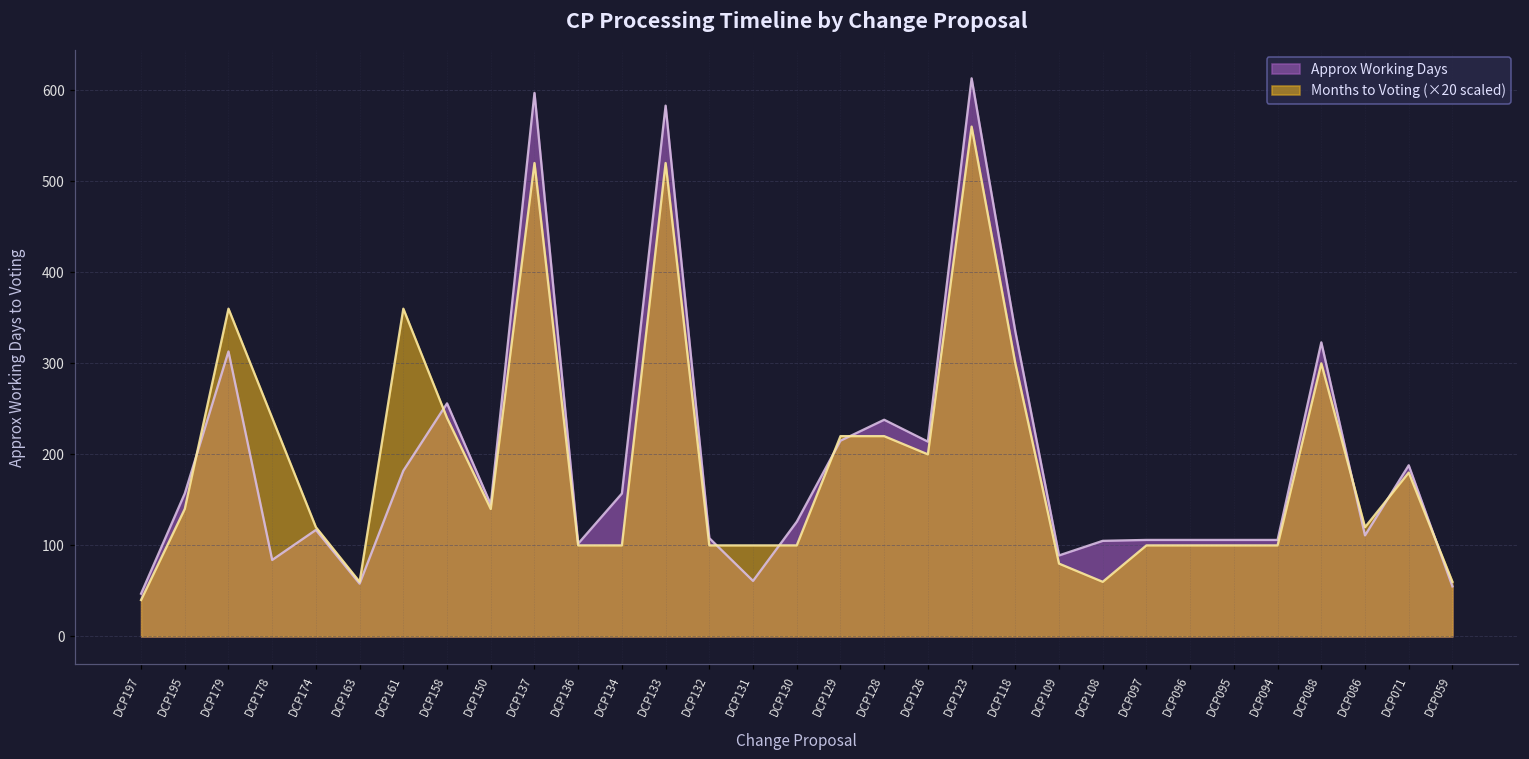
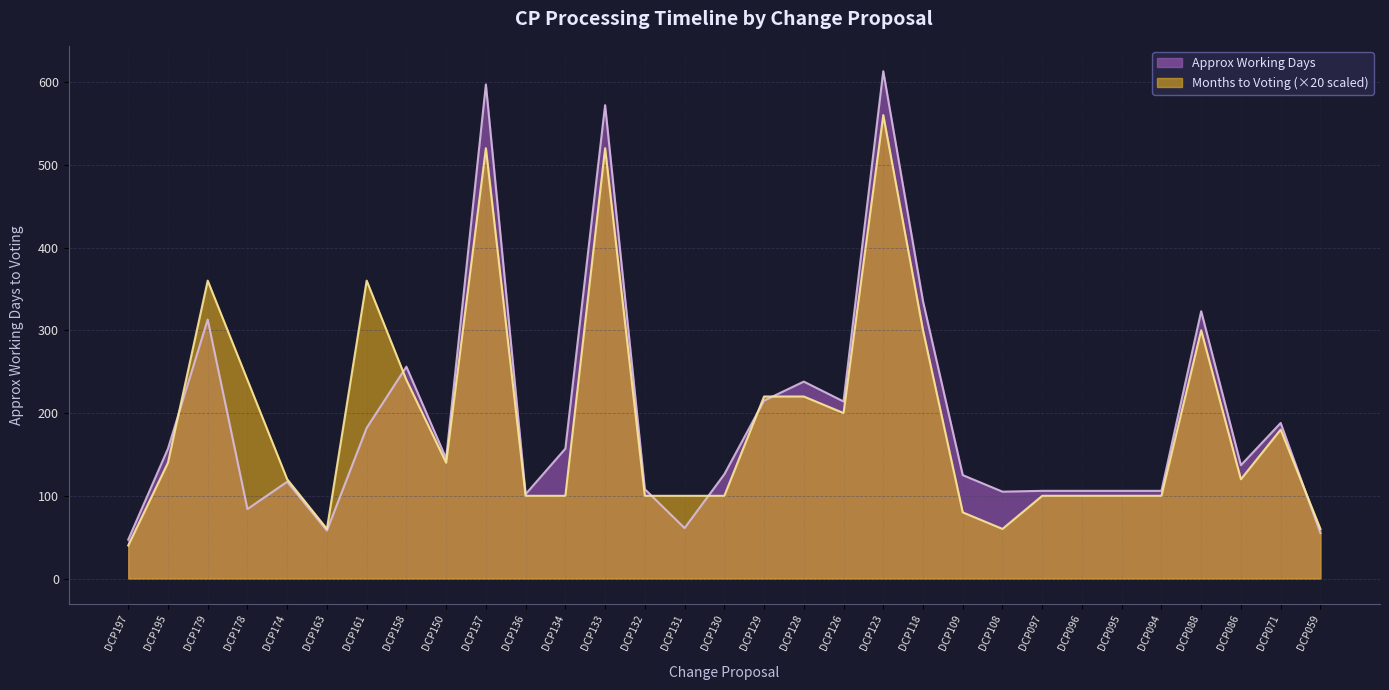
  {
    "Approx Working Days": {
      "DCP197": 50,
      "DCP195": 160,
      "DCP179": 310,
      "DCP178": 80,
      "DCP161": 180,
      "DCP158": 260,
      "DCP150": 150,
      "DCP137": 600,
      "DCP134": 160,
-     "DCP133": 580,
+     "DCP133": 570,
      "DCP132": 110,
      "DCP131": 60,
      "DCP130": 130,
      "DCP129": 220,
      "DCP128": 240,
      "DCP126": 210,
      "DCP123": 610,
      "DCP118": 340,
-     "DCP109": 90,
+     "DCP109": 130,
      "DCP108": 110,
      "DCP097": 110,
      "DCP096": 110,
      "DCP095": 110,
      "DCP094": 110,
      "DCP088": 320,
-     "DCP086": 110,
+     "DCP086": 140,
      "DCP071": 190,
      "DCP059": 60
    },
    "Months to Voting (×20 scaled)": {
      "DCP197": 40,
      "DCP195": 140,
      "DCP179": 360,
      "DCP178": 240,
      "DCP161": 360,
      "DCP158": 240,
      "DCP150": 140,
      "DCP137": 520,
      "DCP134": 100,
      "DCP133": 520,
      "DCP132": 100,
      "DCP131": 100,
      "DCP130": 100,
      "DCP129": 220,
      "DCP128": 220,
      "DCP126": 200,
      "DCP123": 560,
      "DCP118": 300,
      "DCP109": 80,
      "DCP108": 60,
      "DCP097": 100,
      "DCP096": 100,
      "DCP095": 100,
      "DCP094": 100,
      "DCP088": 300,
      "DCP086": 120,
      "DCP071": 180,
      "DCP059": 60
    }
  }
